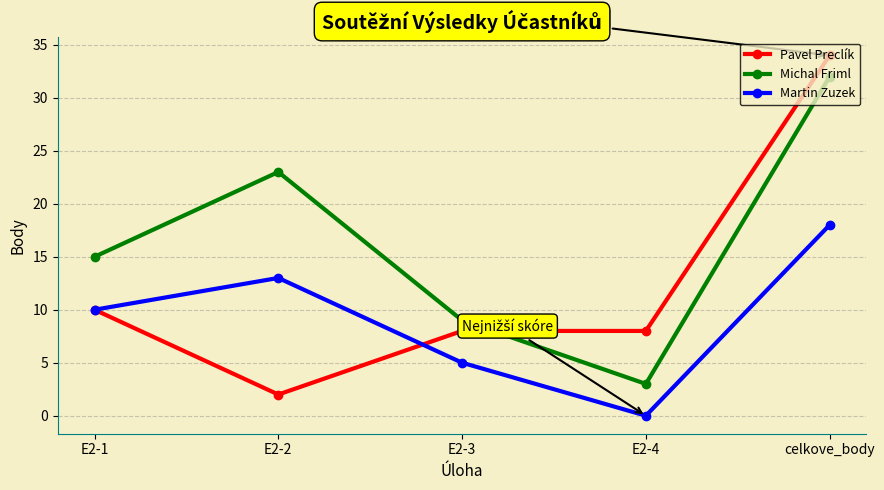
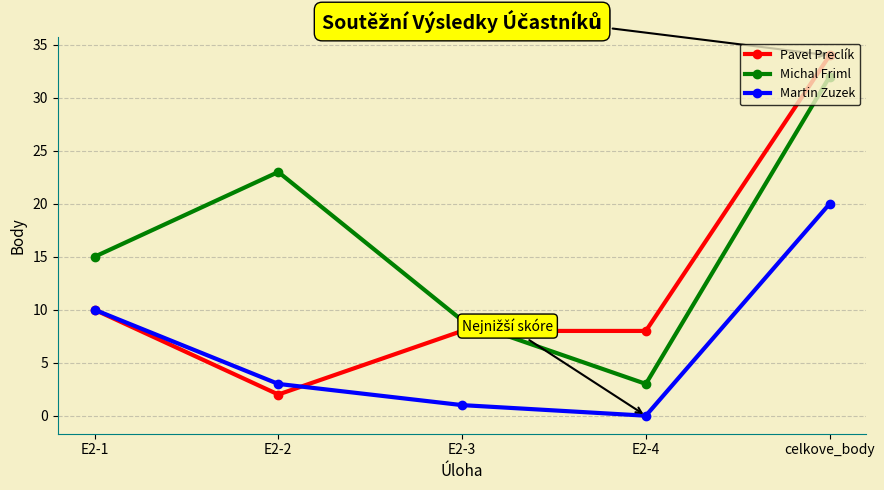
  {
    "Pavel Preclík": {
      "E2-2": 2,
      "E2-4": 8
    },
    "Michal Friml": {
      "E2-1": 15,
      "E2-2": 23,
      "E2-4": 3
    },
    "Martin Zuzek": {
-     "E2-2": 13,
-     "E2-3": 5,
+     "E2-2": 3,
+     "E2-3": 1,
      "E2-4": 0,
-     "celkove_body": 18
+     "celkove_body": 20
    }
  }
